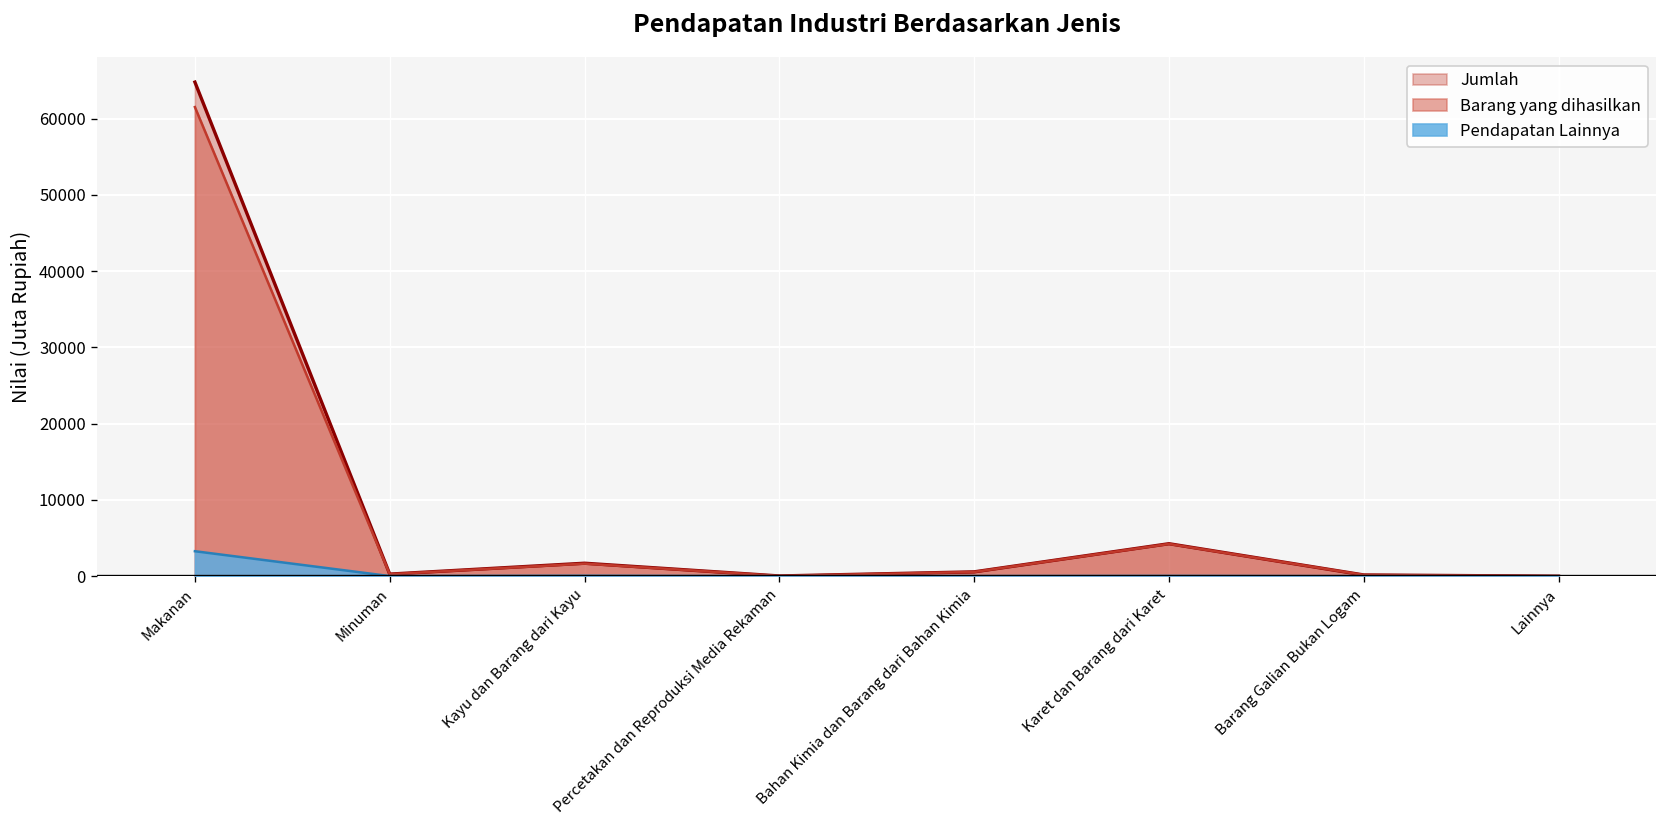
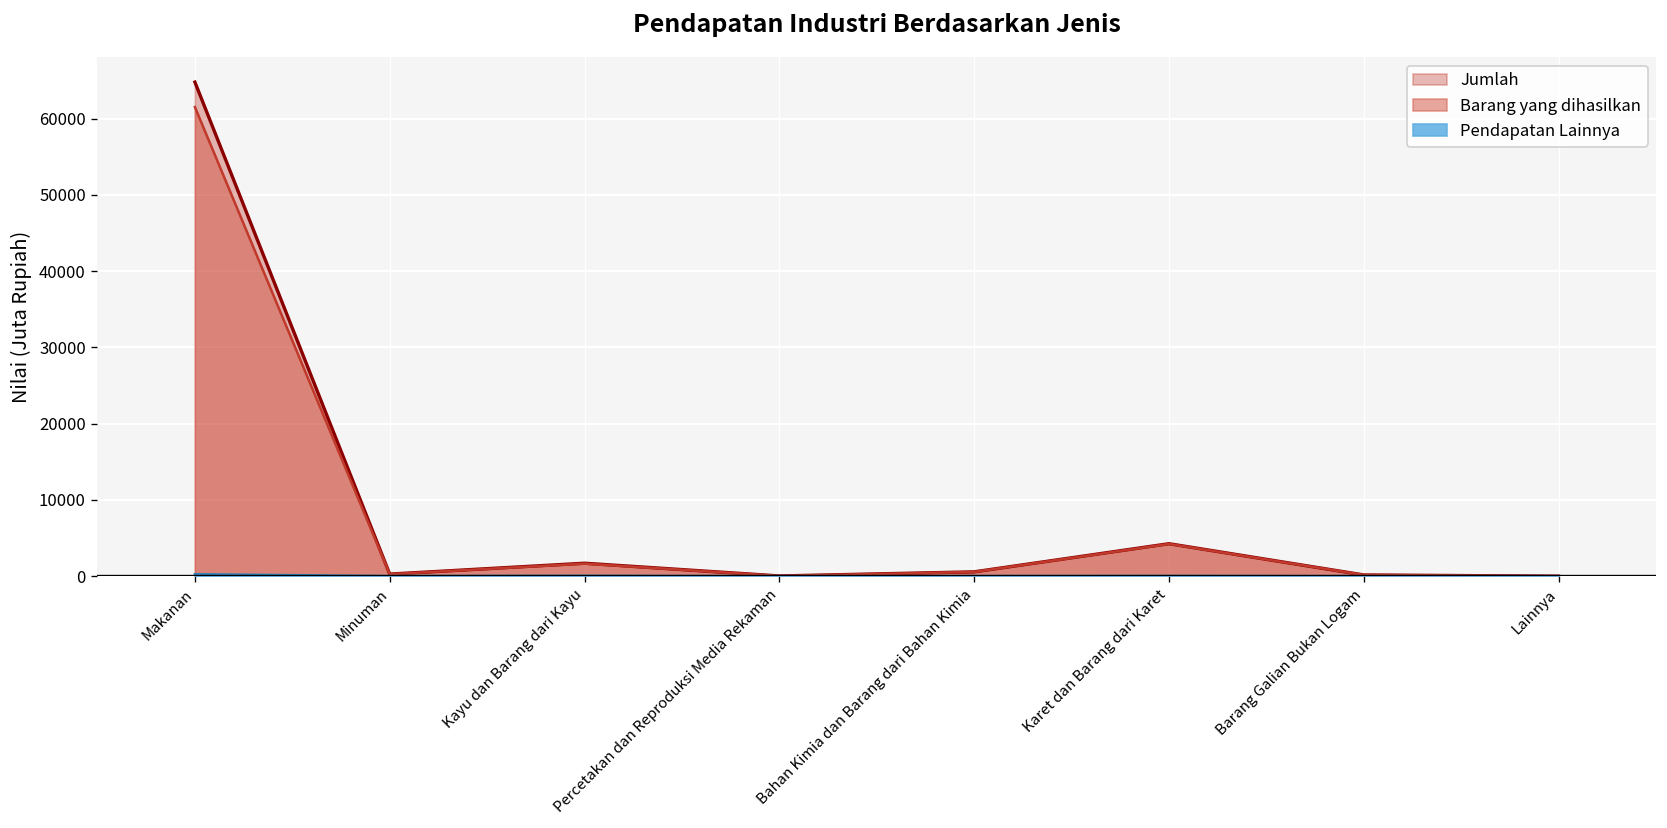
  {
    "Pendapatan Lainnya": {
-     "Makanan": 3000,
+     "Makanan": 0,
      "Kayu dan Barang dari Kayu": 0,
      "Bahan Kimia dan Barang dari Bahan Kimia": 0,
      "Karet dan Barang dari Karet": 0
    }
  }
